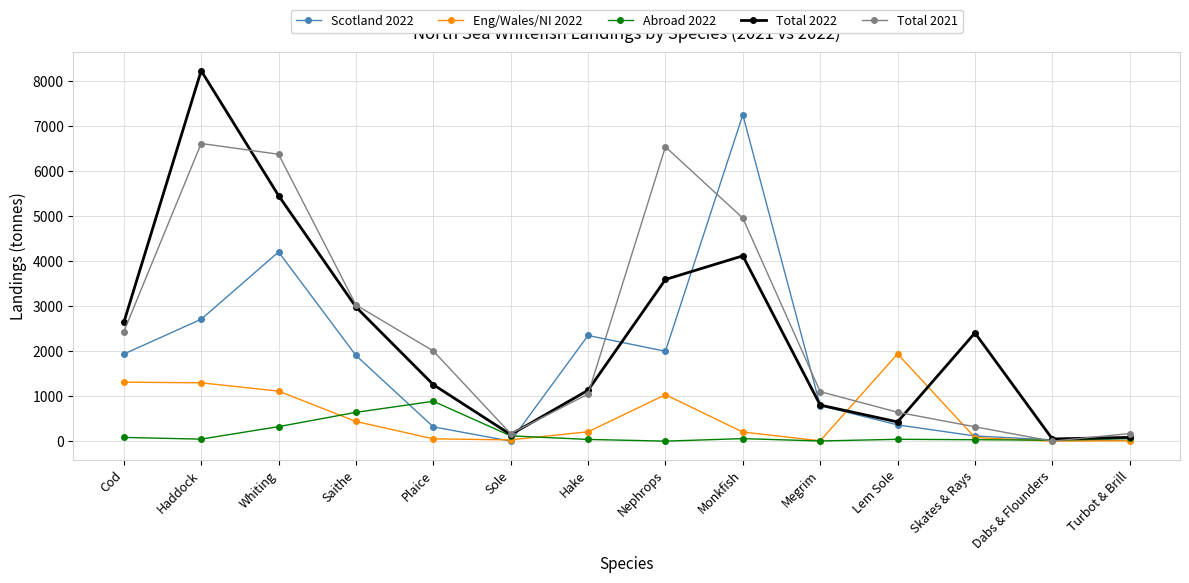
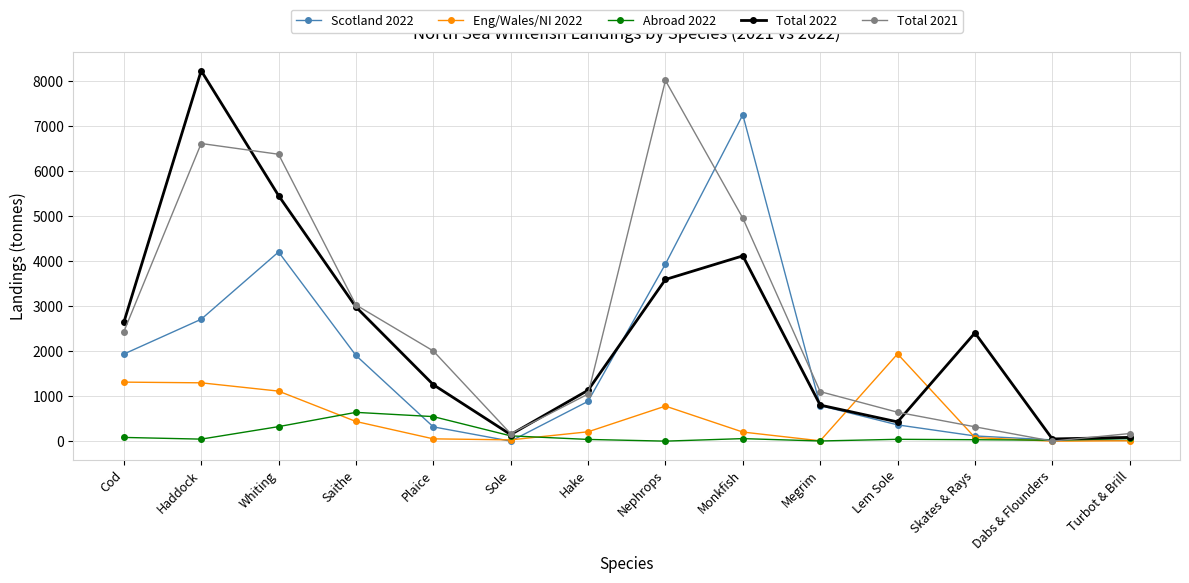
  {
    "Scotland 2022": {
      "Cod": 1900,
      "Haddock": 2700,
      "Whiting": 4200,
      "Saithe": 1900,
      "Plaice": 300,
-     "Hake": 2300,
-     "Nephrops": 2000,
+     "Hake": 900,
+     "Nephrops": 3900,
      "Monkfish": 7200,
      "Lem Sole": 400
    },
    "Eng/Wales/NI 2022": {
      "Cod": 1300,
      "Haddock": 1300,
      "Whiting": 1100,
      "Saithe": 400,
      "Plaice": 100,
      "Hake": 200,
-     "Nephrops": 1000,
+     "Nephrops": 800,
      "Monkfish": 200,
      "Lem Sole": 1900
    },
    "Abroad 2022": {
      "Cod": 100,
      "Haddock": 0,
      "Whiting": 300,
      "Saithe": 600,
-     "Plaice": 900,
+     "Plaice": 500,
      "Hake": 0,
      "Nephrops": 0,
      "Monkfish": 100,
      "Lem Sole": 0
    },
    "Total 2022": {
      "Cod": 2600,
      "Haddock": 8200,
      "Whiting": 5500,
      "Plaice": 1300,
      "Hake": 1100,
      "Nephrops": 3600,
      "Monkfish": 4100,
      "Lem Sole": 400,
      "Skates & Rays": 2400
    },
    "Total 2021": {
      "Cod": 2400,
      "Haddock": 6600,
      "Whiting": 6400,
      "Plaice": 2000,
      "Hake": 1000,
-     "Nephrops": 6500,
+     "Nephrops": 8000,
      "Monkfish": 5000,
      "Megrim": 1100,
      "Lem Sole": 600,
      "Skates & Rays": 300,
      "Turbot & Brill": 200
    }
  }
